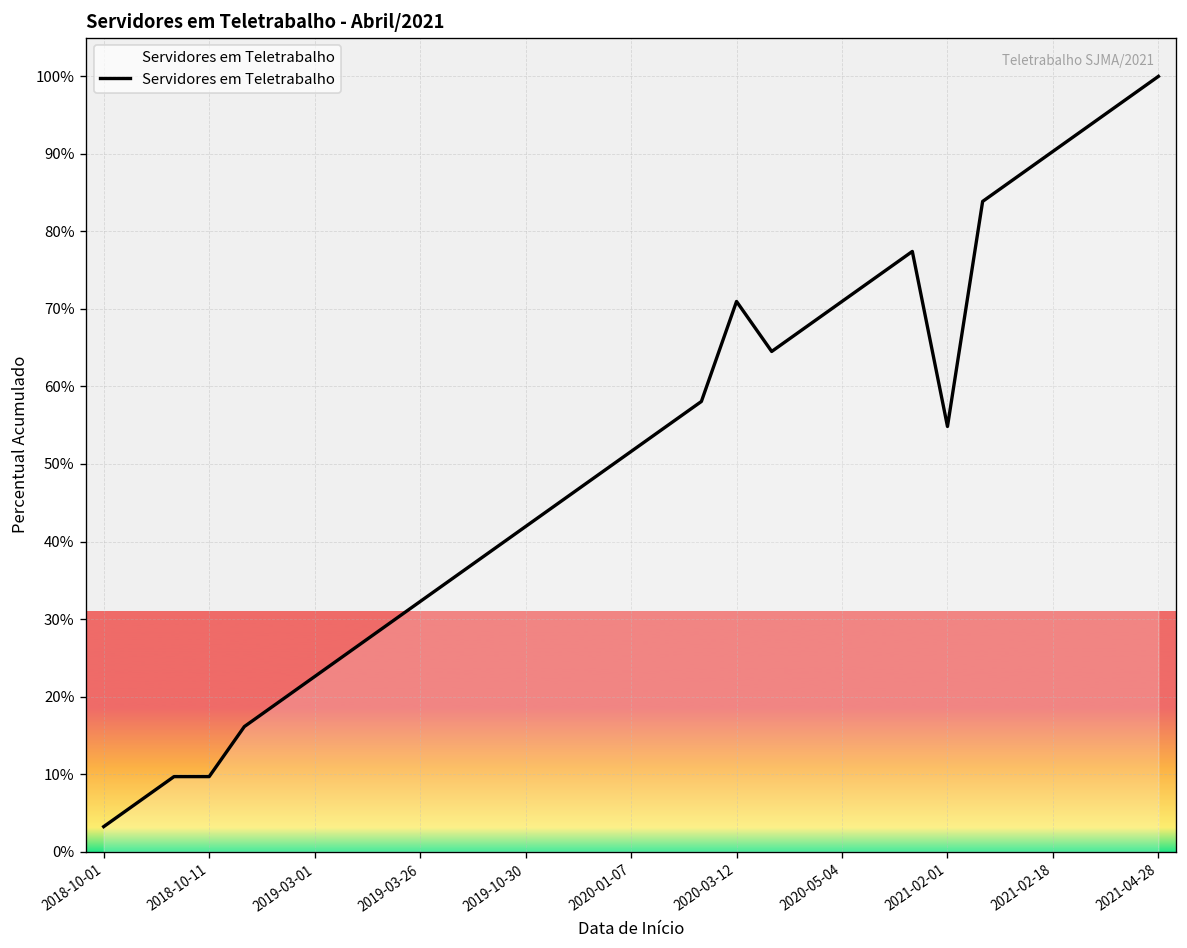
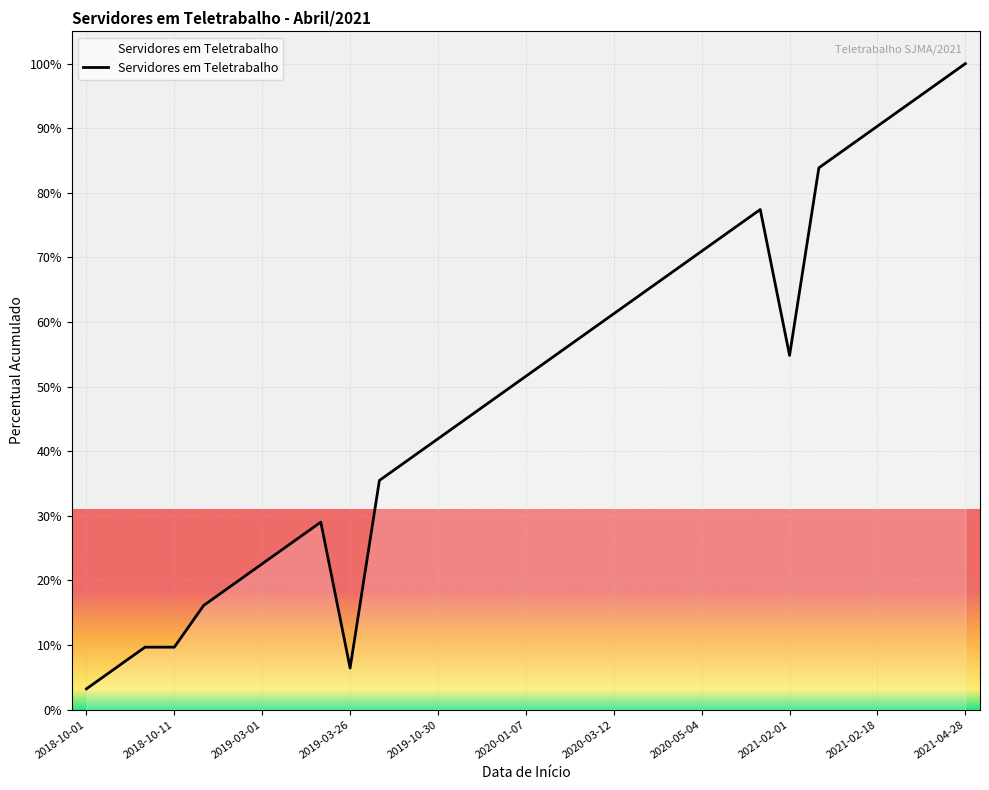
  {
    "2018-10-11": "10%",
    "2019-03-01": "23%",
-   "2019-03-26": "32%",
+   "2019-03-26": "6%",
    "2019-10-30": "42%",
-   "2020-03-12": "71%",
+   "2020-03-12": "61%",
    "2020-05-04": "71%",
    "2021-02-01": "55%"
  }
